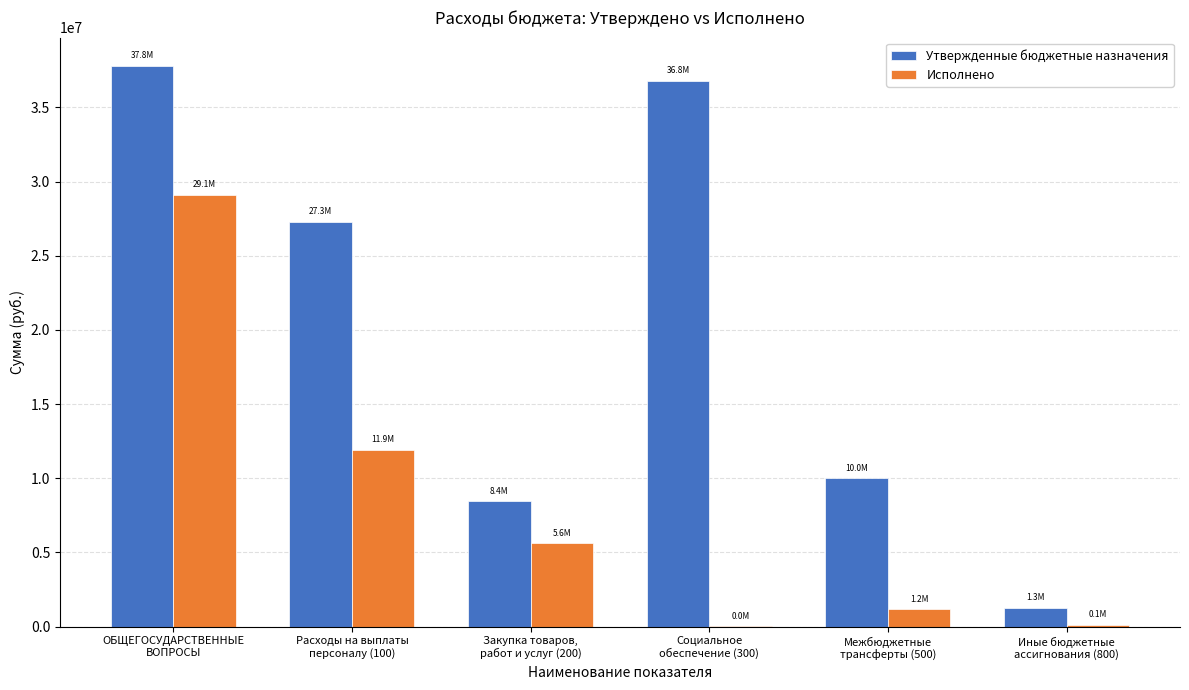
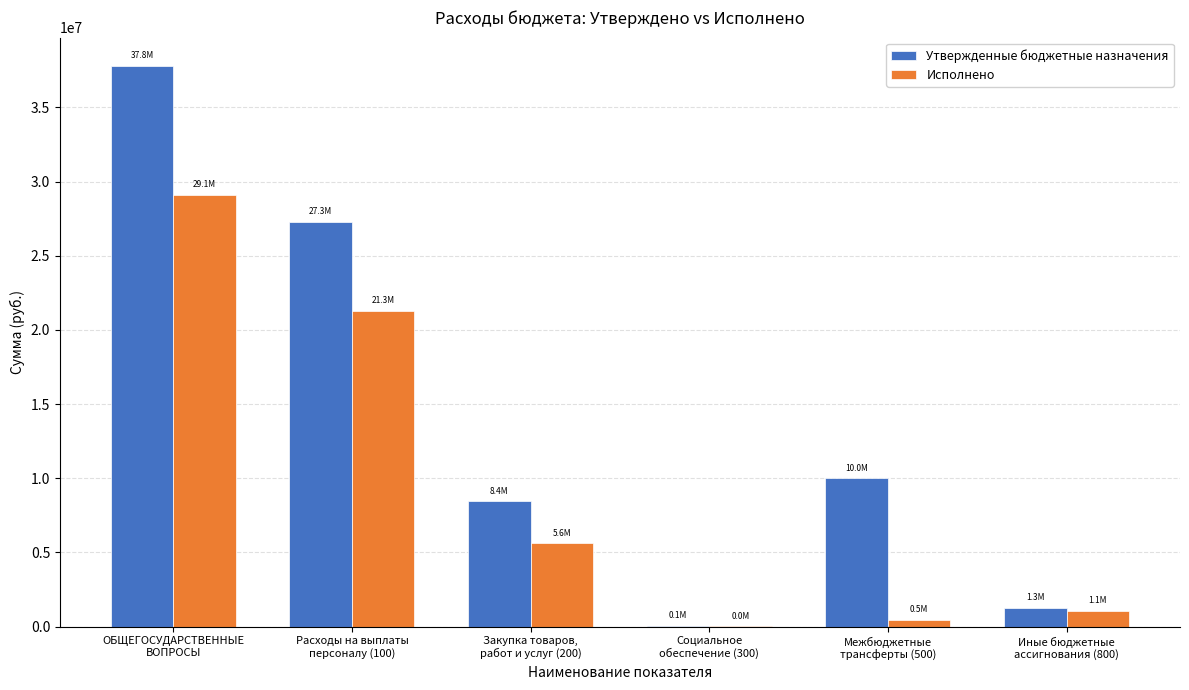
  {
    "Утвержденные бюджетные назначения": {
      "ОБЩЕГОСУДАРСТВЕННЫЕ ВОПРОСЫ": "37.8M",
      "Расходы на выплаты персоналу (100)": "27.3M",
      "Закупка товаров, работ и услуг (200)": "8.4M",
-     "Социальное обеспечение (300)": "36.8M",
+     "Социальное обеспечение (300)": "0.1M",
      "Межбюджетные трансферты (500)": "10.0M",
      "Иные бюджетные ассигнования (800)": "1.3M"
    },
    "Исполнено": {
      "ОБЩЕГОСУДАРСТВЕННЫЕ ВОПРОСЫ": "29.1M",
-     "Расходы на выплаты персоналу (100)": "11.9M",
+     "Расходы на выплаты персоналу (100)": "21.3M",
      "Закупка товаров, работ и услуг (200)": "5.6M",
-     "Межбюджетные трансферты (500)": "1.2M",
-     "Иные бюджетные ассигнования (800)": "0.1M"
+     "Межбюджетные трансферты (500)": "0.5M",
+     "Иные бюджетные ассигнования (800)": "1.1M"
    }
  }
